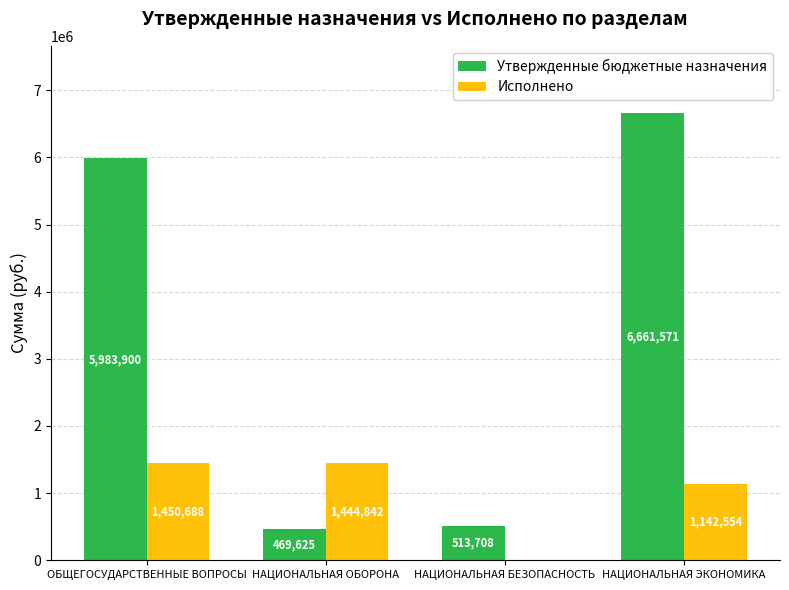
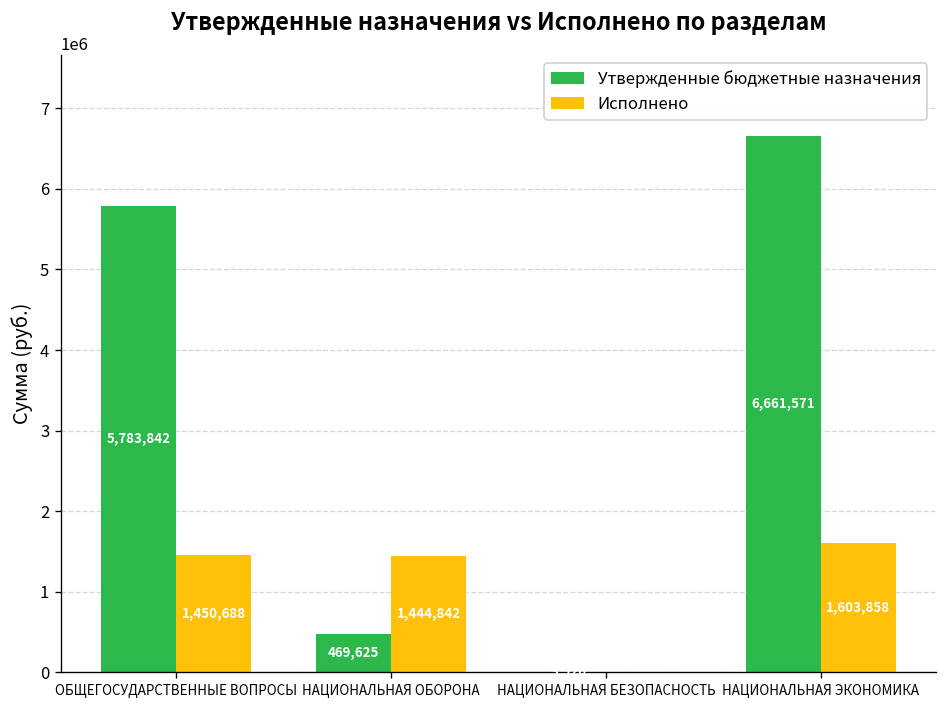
  {
    "Утвержденные бюджетные назначения": {
-     "ОБЩЕГОСУДАРСТВЕННЫЕ ВОПРОСЫ": "5,983,900",
+     "ОБЩЕГОСУДАРСТВЕННЫЕ ВОПРОСЫ": "5,783,842",
      "НАЦИОНАЛЬНАЯ ОБОРОНА": "469,625",
-     "НАЦИОНАЛЬНАЯ БЕЗОПАСНОСТЬ": "500000",
+     "НАЦИОНАЛЬНАЯ БЕЗОПАСНОСТЬ": "0",
      "НАЦИОНАЛЬНАЯ ЭКОНОМИКА": "6,661,571"
    },
    "Исполнено": {
      "ОБЩЕГОСУДАРСТВЕННЫЕ ВОПРОСЫ": "1,450,688",
      "НАЦИОНАЛЬНАЯ ОБОРОНА": "1,444,842",
-     "НАЦИОНАЛЬНАЯ ЭКОНОМИКА": "1,142,554"
+     "НАЦИОНАЛЬНАЯ ЭКОНОМИКА": "1,603,858"
    }
  }
